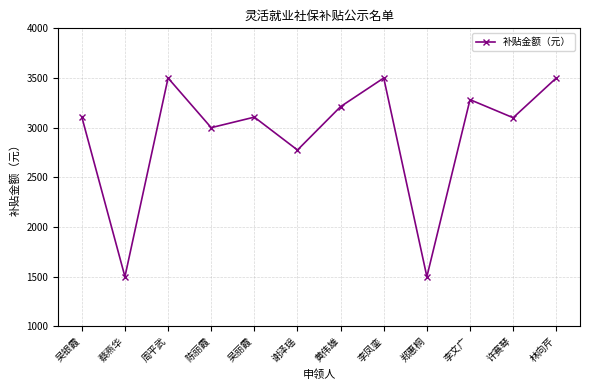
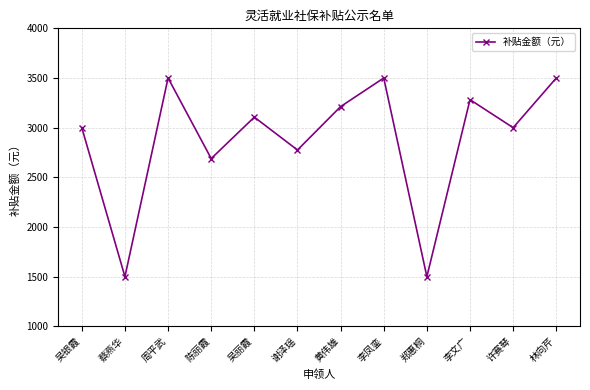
  {
-   "吴银霞": 3100,
+   "吴银霞": 3000,
    "蔡燕华": 1500,
    "周平武": 3500,
-   "陈丽霞": 3000,
+   "陈丽霞": 2700,
    "吴丽霞": 3100,
    "谢泽瑶": 2800,
    "黄伟雄": 3200,
    "李凤銮": 3500,
    "郑惠桐": 1500,
    "李文广": 3300,
-   "许赛琴": 3100,
+   "许赛琴": 3000,
    "林向芹": 3500
  }
